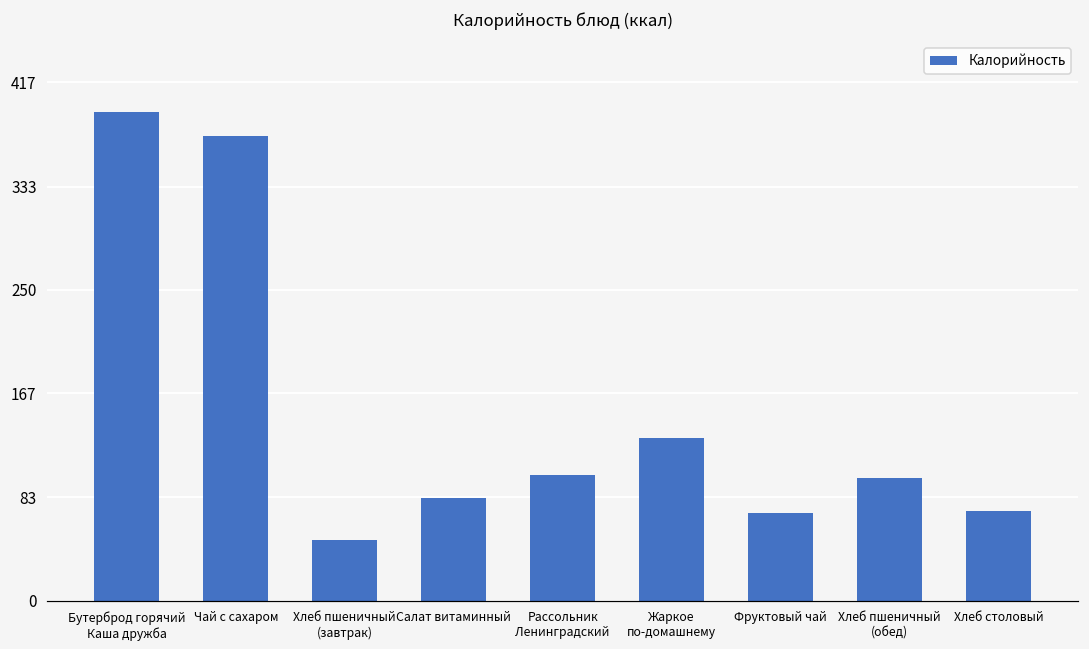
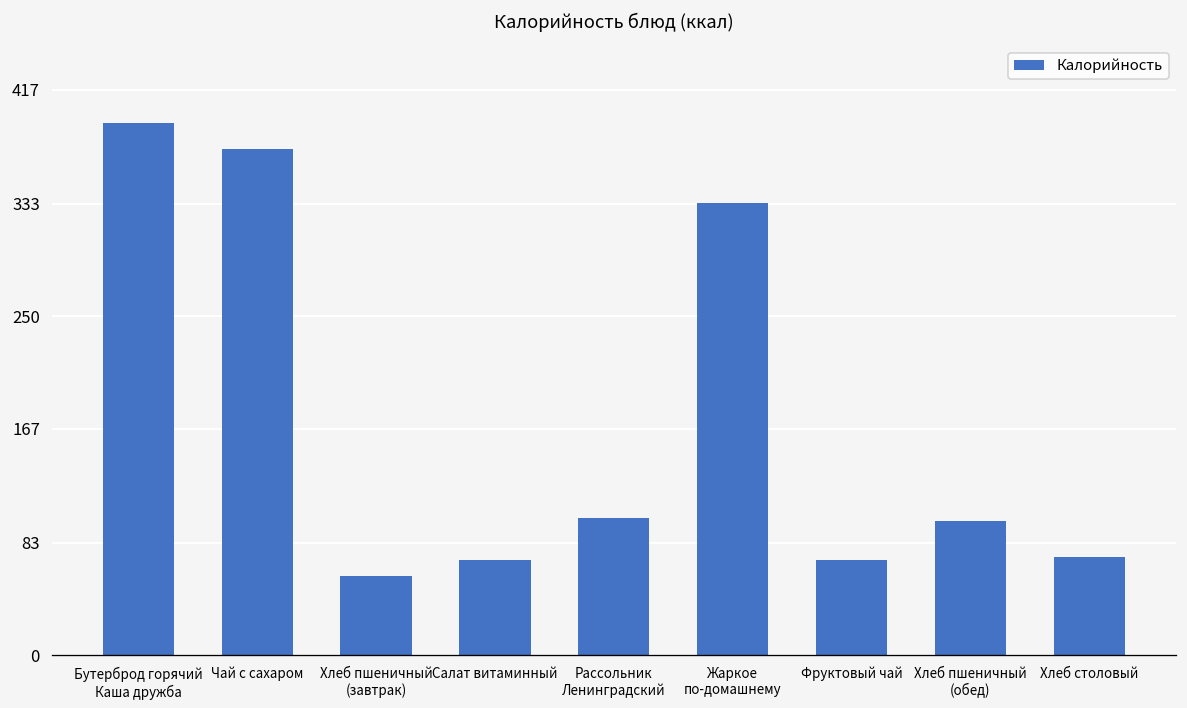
  {
    "Бутерброд горячий Каша дружба": 393,
    "Чай с сахаром": 374,
-   "Хлеб пшеничный (завтрак)": 49,
-   "Салат витаминный": 83,
+   "Хлеб пшеничный (завтрак)": 59,
+   "Салат витаминный": 71,
    "Рассольник Ленинградский": 101,
-   "Жаркое по-домашнему": 131,
+   "Жаркое по-домашнему": 334,
    "Фруктовый чай": 71,
    "Хлеб пшеничный (обед)": 99,
    "Хлеб столовый": 72
  }
